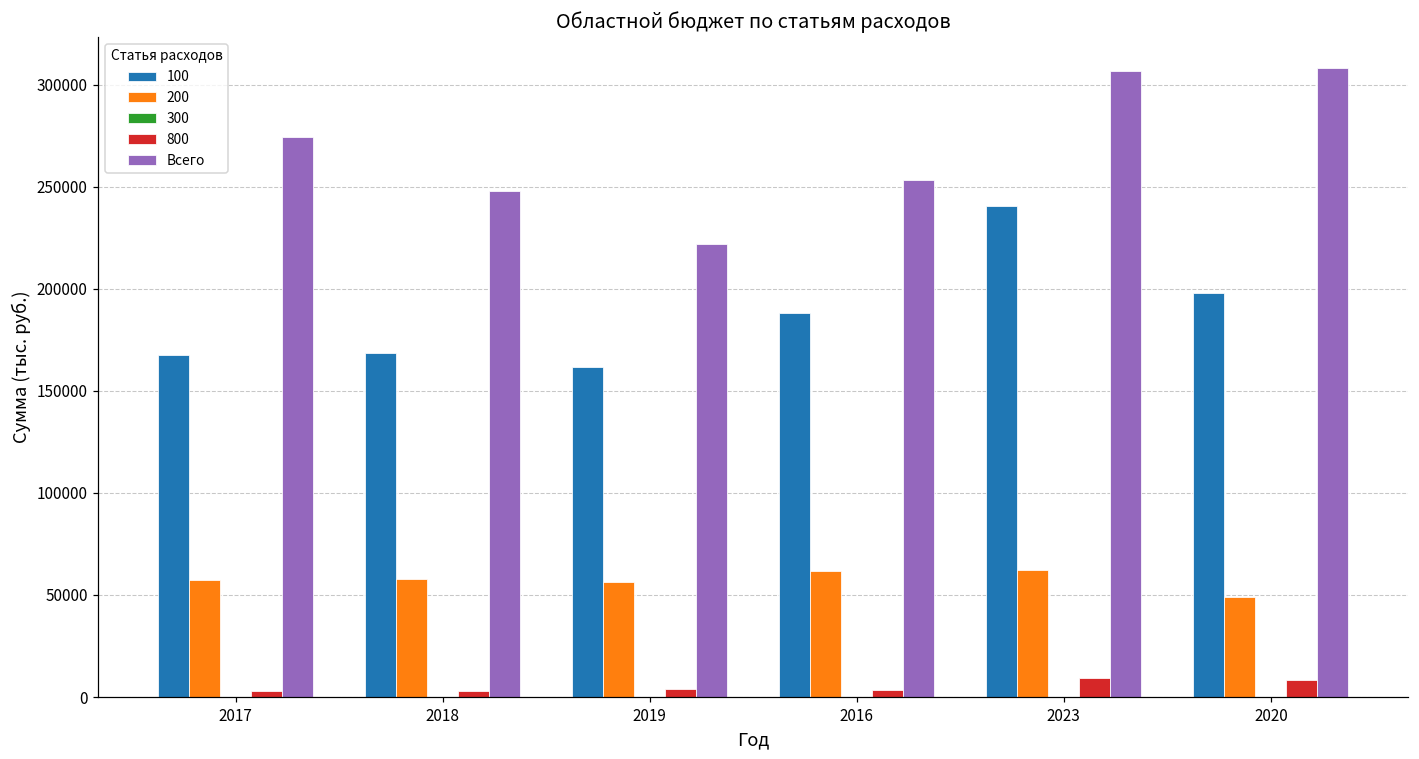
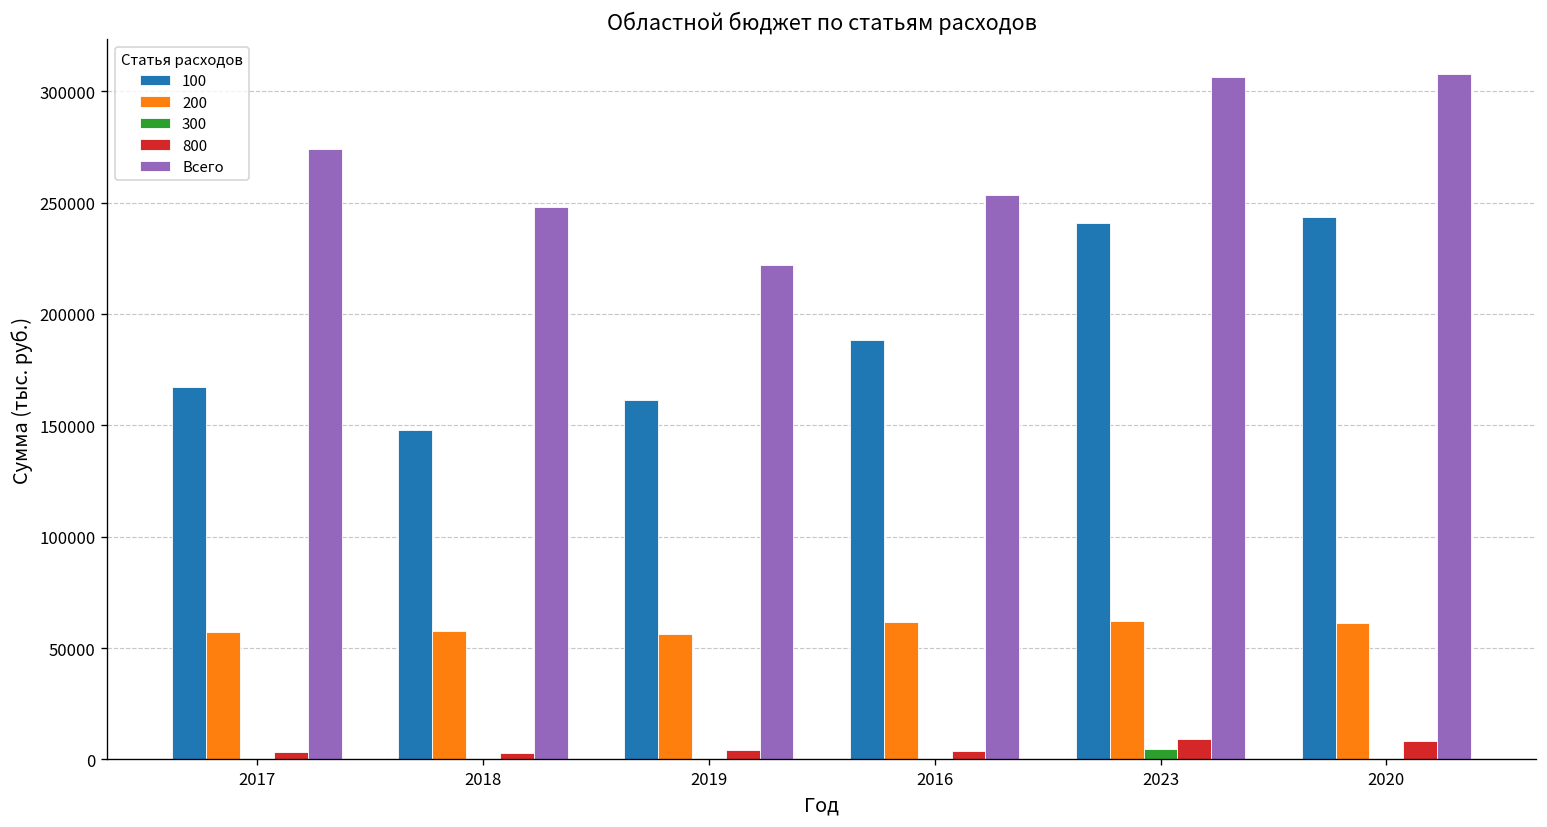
  {
    "100": {
      "2017": 167000,
-     "2018": 169000,
+     "2018": 148000,
      "2019": 162000,
      "2016": 188000,
      "2023": 241000,
-     "2020": 198000
+     "2020": 244000
    },
    "200": {
      "2017": 57000,
      "2018": 58000,
      "2019": 56000,
      "2016": 62000,
      "2023": 62000,
-     "2020": 49000
+     "2020": 61000
    },
    "300": {
      "2018": 0,
      "2019": 0,
      "2016": 0,
-     "2023": 0,
+     "2023": 4000,
      "2020": 0
    },
    "800": {
      "2017": 3000,
      "2018": 3000,
      "2019": 4000,
      "2016": 4000,
      "2023": 9000,
      "2020": 8000
    },
    "Всего": {
      "2017": 274000,
      "2018": 248000,
      "2019": 222000,
      "2016": 253000,
      "2023": 307000,
      "2020": 308000
    }
  }
